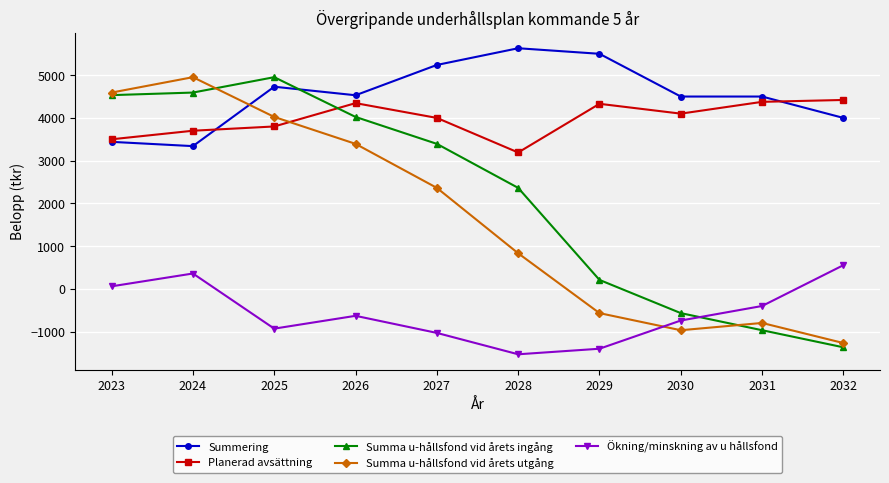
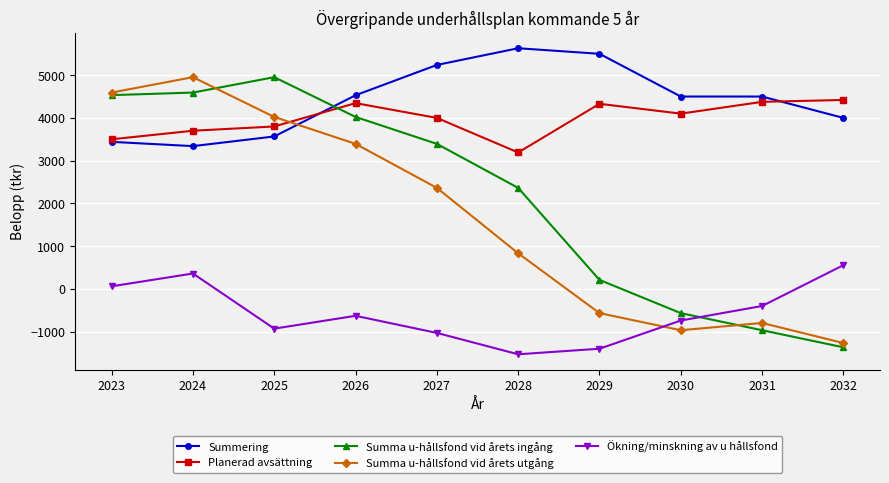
  {
    "Summering": {
      "2023": 3400,
      "2024": 3300,
-     "2025": 4700,
+     "2025": 3600,
      "2026": 4500,
      "2027": 5200,
      "2028": 5600,
      "2029": 5500,
      "2030": 4500,
      "2031": 4500,
      "2032": 4000
    },
    "Planerad avsättning": {
      "2023": 3500,
      "2024": 3700,
      "2025": 3800,
      "2026": 4300,
      "2027": 4000,
      "2028": 3200,
      "2029": 4300,
      "2030": 4100,
      "2031": 4400,
      "2032": 4400
    },
    "Summa u-hållsfond vid årets ingång": {
      "2024": 4600,
      "2025": 5000,
      "2026": 4000,
      "2027": 3400,
      "2028": 2400,
      "2029": 200,
      "2030": -600,
      "2031": -1000,
      "2032": -1400
    },
    "Summa u-hållsfond vid årets utgång": {
      "2024": 5000,
      "2025": 4000,
      "2026": 3400,
      "2027": 2400,
      "2028": 800,
      "2029": -600,
      "2030": -1000,
      "2031": -800,
      "2032": -1300
    },
    "Ökning/minskning av u hållsfond": {
      "2023": 100,
      "2024": 400,
      "2025": -900,
      "2026": -600,
      "2027": -1000,
      "2028": -1500,
      "2029": -1400,
      "2030": -700,
      "2031": -400,
      "2032": 600
    }
  }
